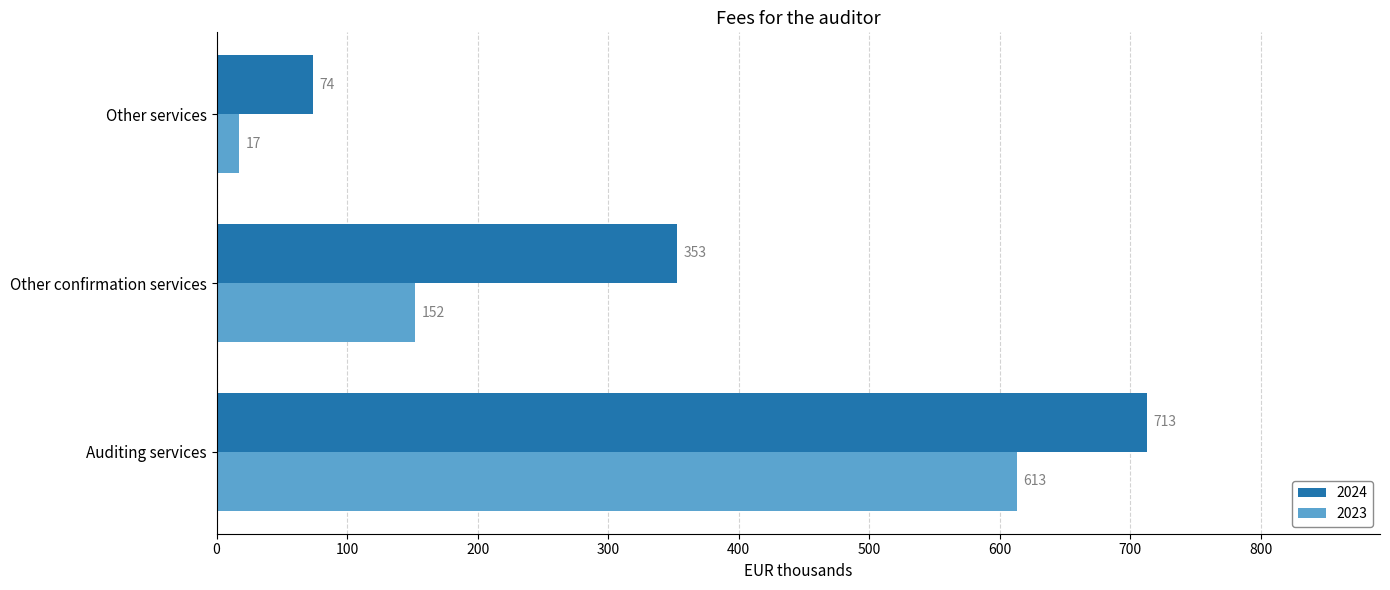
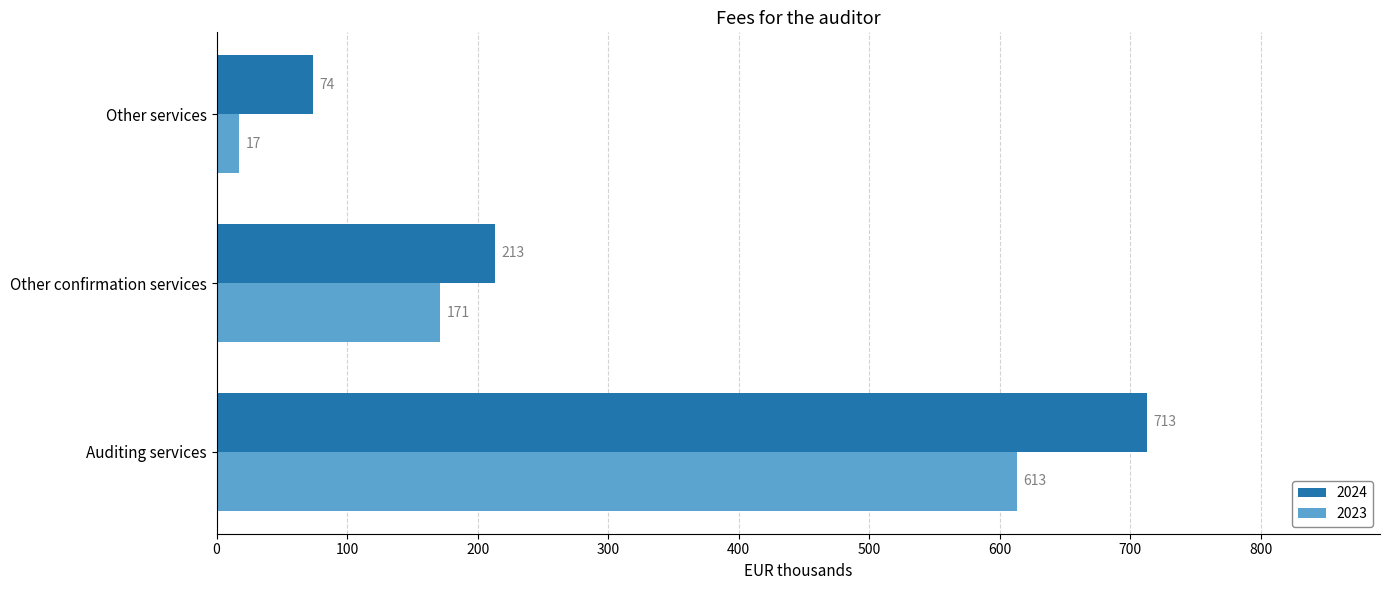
  {
    "2024": {
      "Other services": 74,
-     "Other confirmation services": 353,
+     "Other confirmation services": 213,
      "Auditing services": 713
    },
    "2023": {
      "Other services": 17,
-     "Other confirmation services": 152,
+     "Other confirmation services": 171,
      "Auditing services": 613
    }
  }
